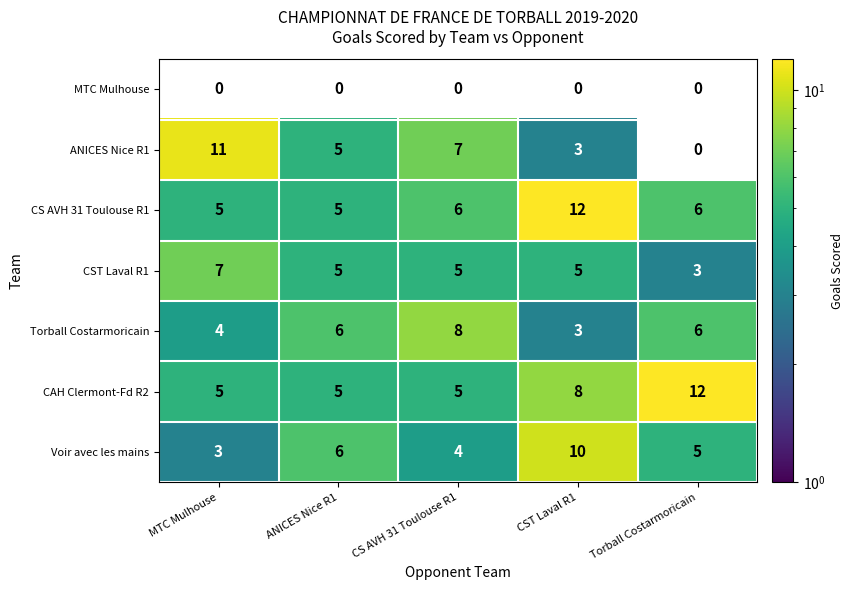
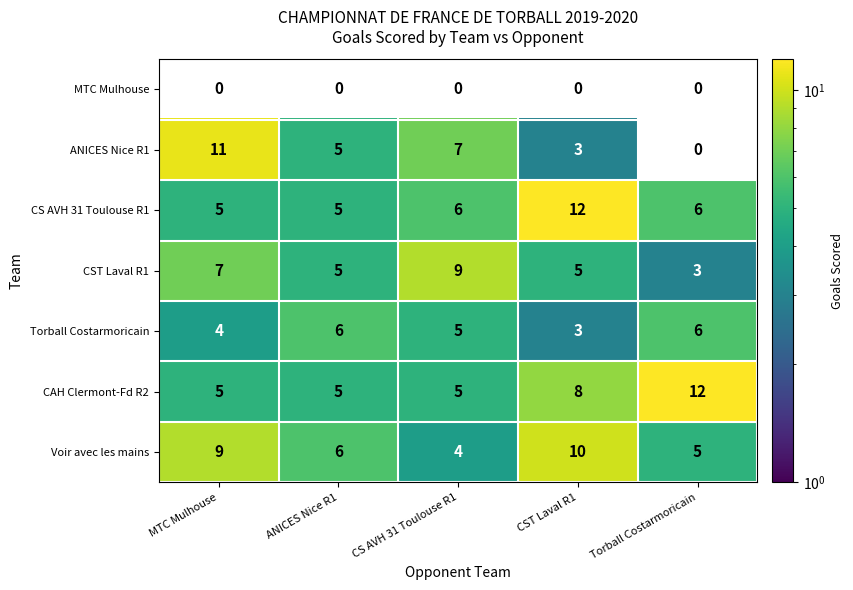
  {
    "MTC Mulhouse": {
      "MTC Mulhouse": 0,
      "ANICES Nice R1": 0,
      "CS AVH 31 Toulouse R1": 0,
      "CST Laval R1": 0,
      "Torball Costarmoricain": 0
    },
    "ANICES Nice R1": {
      "MTC Mulhouse": 11,
      "ANICES Nice R1": 5,
      "CS AVH 31 Toulouse R1": 7,
      "CST Laval R1": 3,
      "Torball Costarmoricain": 0
    },
    "CS AVH 31 Toulouse R1": {
      "MTC Mulhouse": 5,
      "ANICES Nice R1": 5,
      "CS AVH 31 Toulouse R1": 6,
      "CST Laval R1": 12,
      "Torball Costarmoricain": 6
    },
    "CST Laval R1": {
      "MTC Mulhouse": 7,
      "ANICES Nice R1": 5,
-     "CS AVH 31 Toulouse R1": 5,
+     "CS AVH 31 Toulouse R1": 9,
      "CST Laval R1": 5,
      "Torball Costarmoricain": 3
    },
    "Torball Costarmoricain": {
      "MTC Mulhouse": 4,
      "ANICES Nice R1": 6,
-     "CS AVH 31 Toulouse R1": 8,
+     "CS AVH 31 Toulouse R1": 5,
      "CST Laval R1": 3,
      "Torball Costarmoricain": 6
    },
    "CAH Clermont-Fd R2": {
      "MTC Mulhouse": 5,
      "ANICES Nice R1": 5,
      "CS AVH 31 Toulouse R1": 5,
      "CST Laval R1": 8,
      "Torball Costarmoricain": 12
    },
    "Voir avec les mains": {
-     "MTC Mulhouse": 3,
+     "MTC Mulhouse": 9,
      "ANICES Nice R1": 6,
      "CS AVH 31 Toulouse R1": 4,
      "CST Laval R1": 10,
      "Torball Costarmoricain": 5
    }
  }
